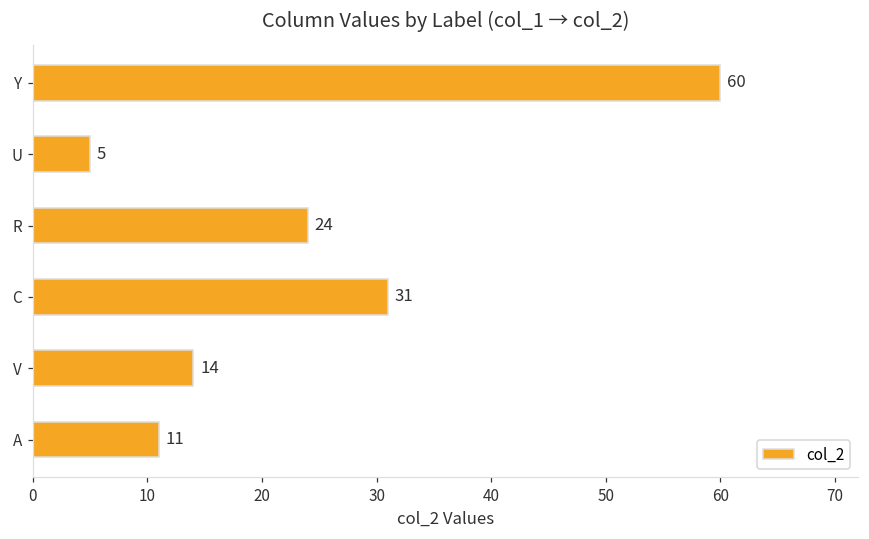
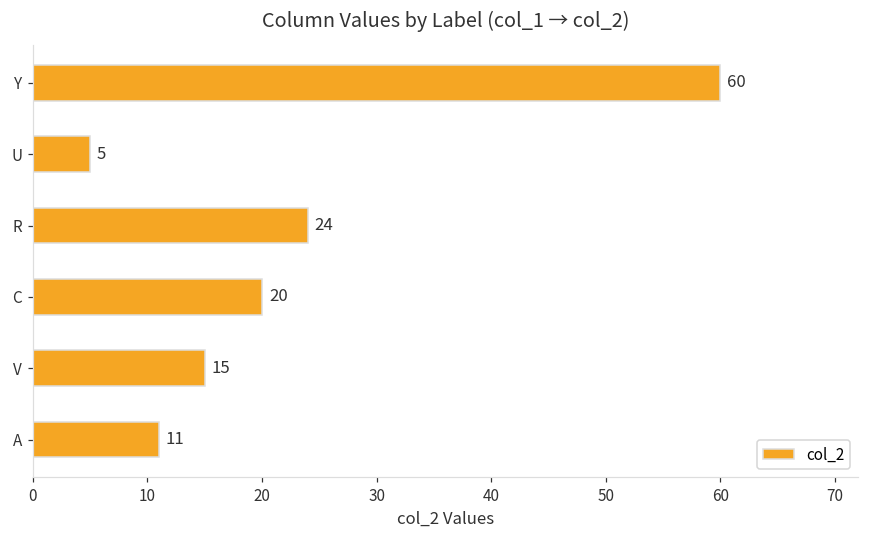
  {
    "Y": 60,
    "U": 5,
    "R": 24,
-   "C": 31,
-   "V": 14,
+   "C": 20,
+   "V": 15,
    "A": 11
  }
